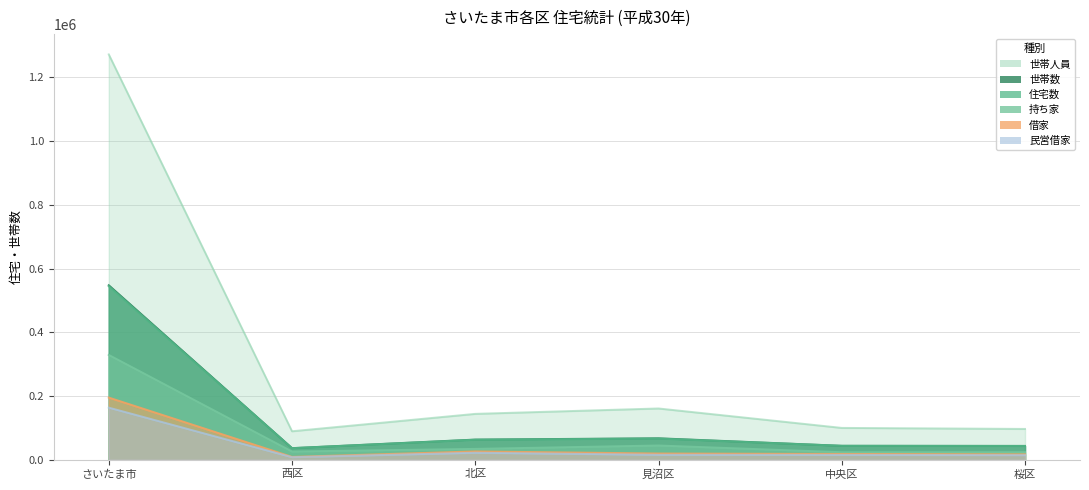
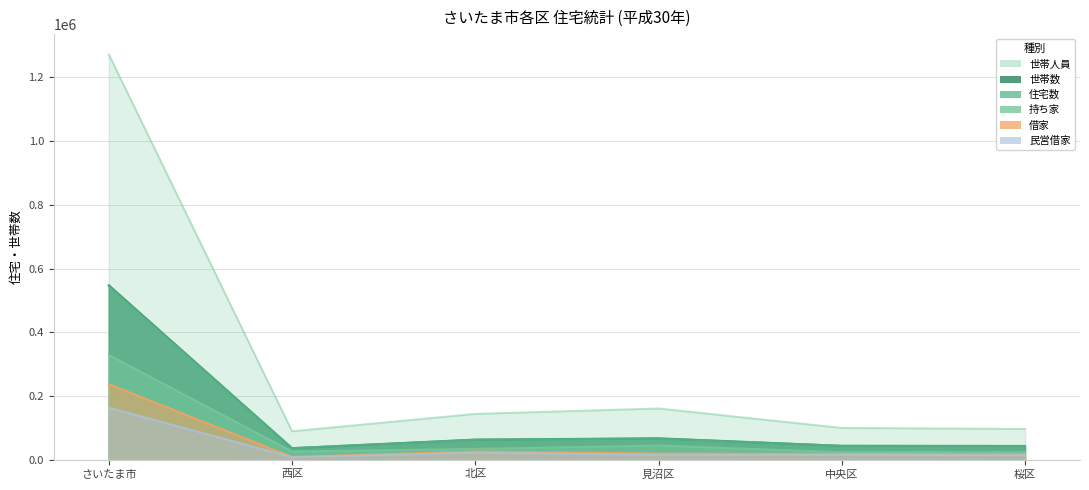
  {
    "借家": {
-     "さいたま市": 200000
+     "さいたま市": 240000
    }
  }
